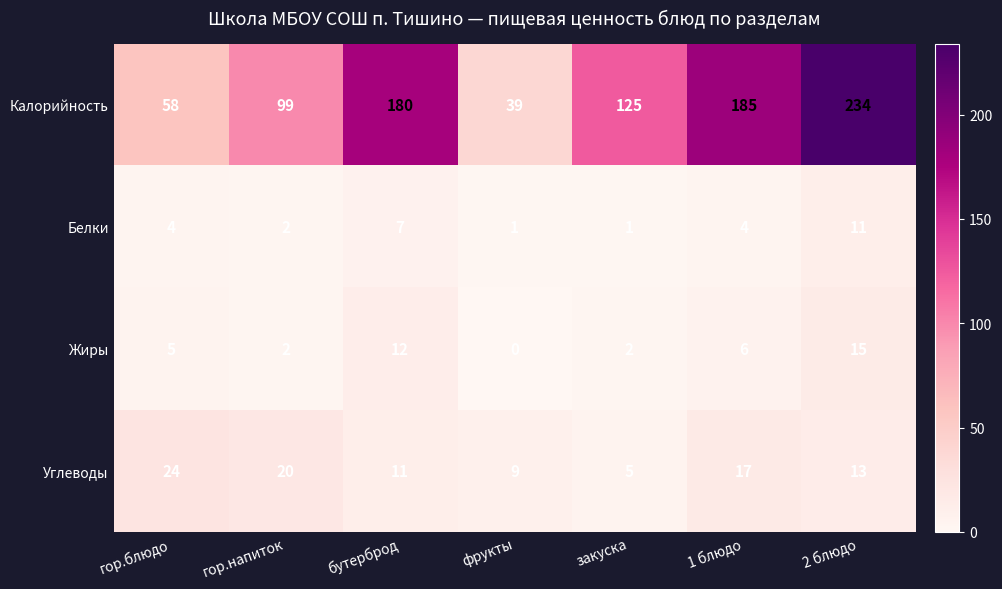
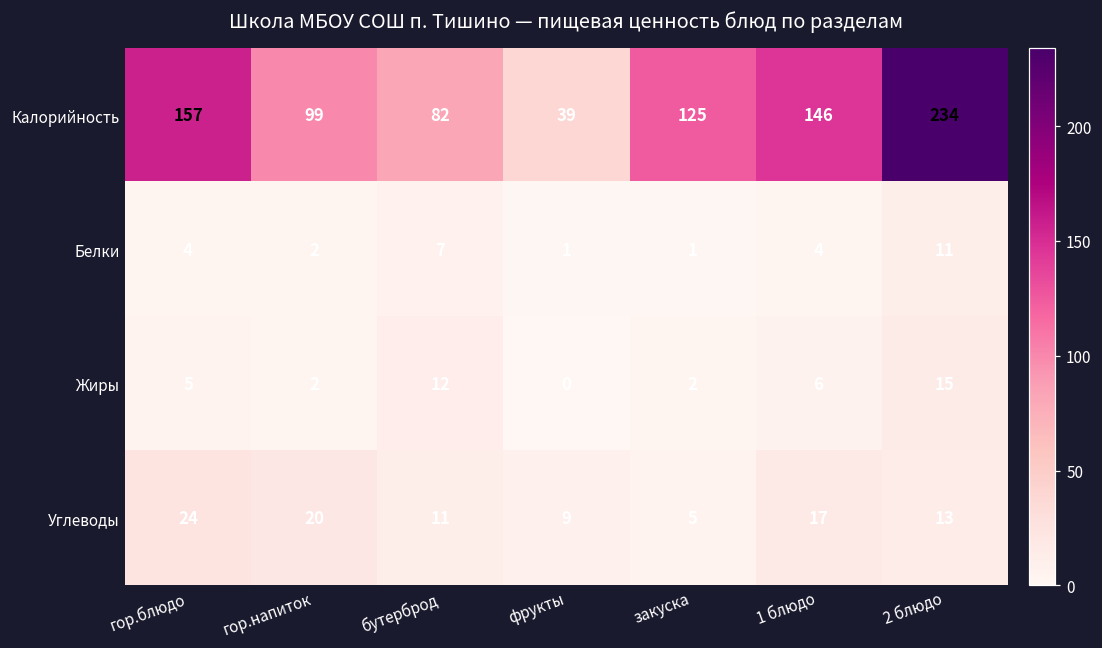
  {
    "Калорийность": {
-     "гор.блюдо": 58,
+     "гор.блюдо": 157,
      "гор.напиток": 99,
-     "бутерброд": 180,
+     "бутерброд": 82,
      "закуска": 125,
-     "1 блюдо": 185,
+     "1 блюдо": 146,
      "2 блюдо": 234
    }
  }
